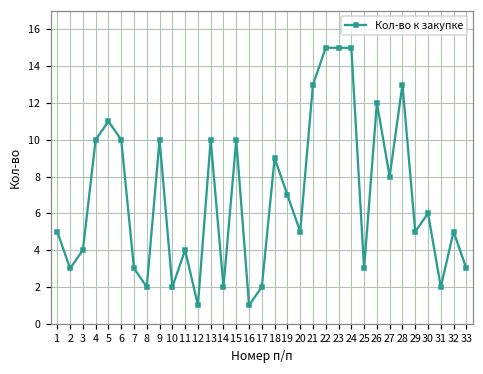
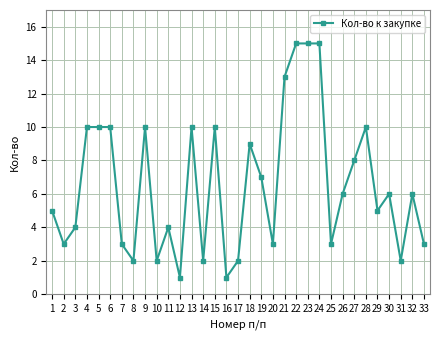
  {
    "1": 5,
    "2": 3,
    "3": 4,
    "4": 10,
-   "5": 11,
+   "5": 10,
    "6": 10,
    "7": 3,
    "8": 2,
    "9": 10,
    "10": 2,
    "11": 4,
    "12": 1,
    "13": 10,
    "14": 2,
    "15": 10,
    "16": 1,
    "17": 2,
    "18": 9,
    "19": 7,
-   "20": 5,
+   "20": 3,
    "21": 13,
    "22": 15,
    "23": 15,
    "24": 15,
    "25": 3,
-   "26": 12,
+   "26": 6,
    "27": 8,
-   "28": 13,
+   "28": 10,
    "29": 5,
    "30": 6,
    "31": 2,
-   "32": 5,
+   "32": 6,
    "33": 3
  }
